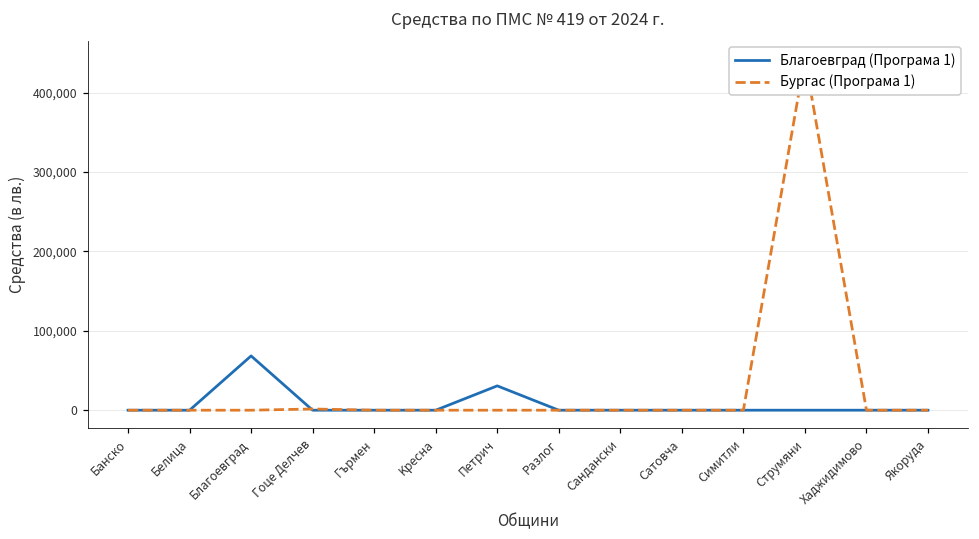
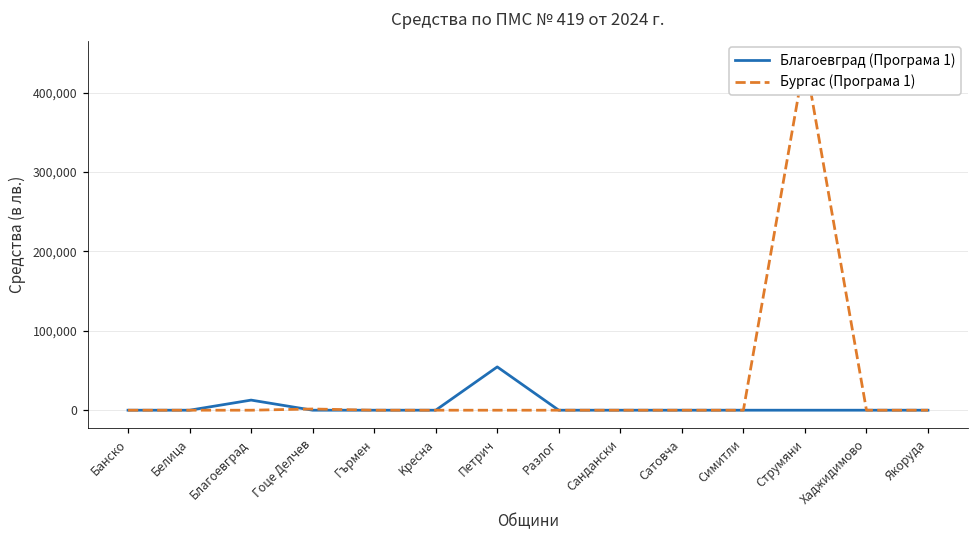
  {
    "Благоевград (Програма 1)": {
-     "Благоевград": "70,000",
-     "Петрич": "30,000",
+     "Благоевград": "10,000",
+     "Петрич": "50,000",
      "Cтрумяни": "0"
    },
    "Бургас (Програма 1)": {
      "Благоевград": "0",
      "Петрич": "0"
    }
  }
